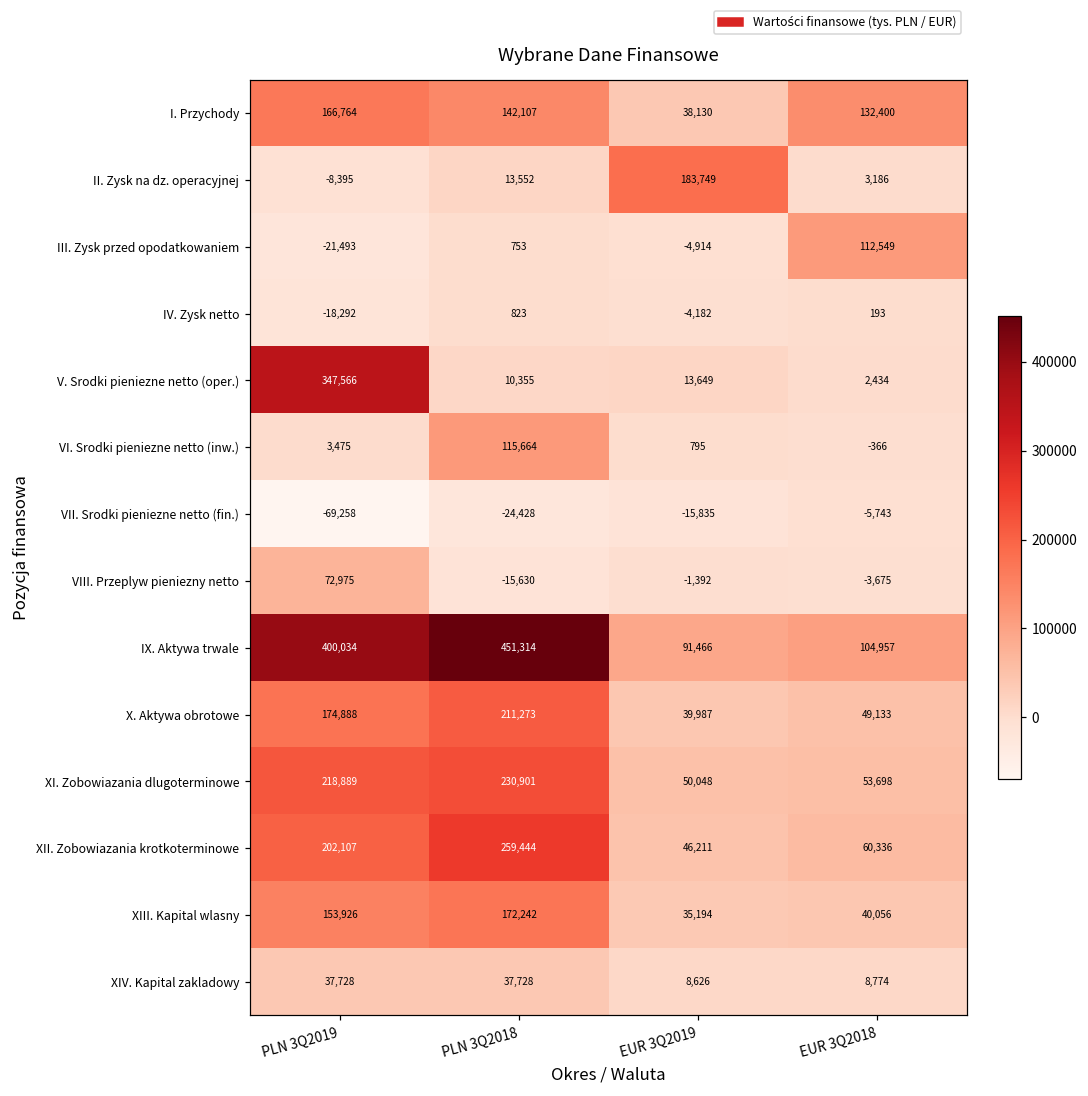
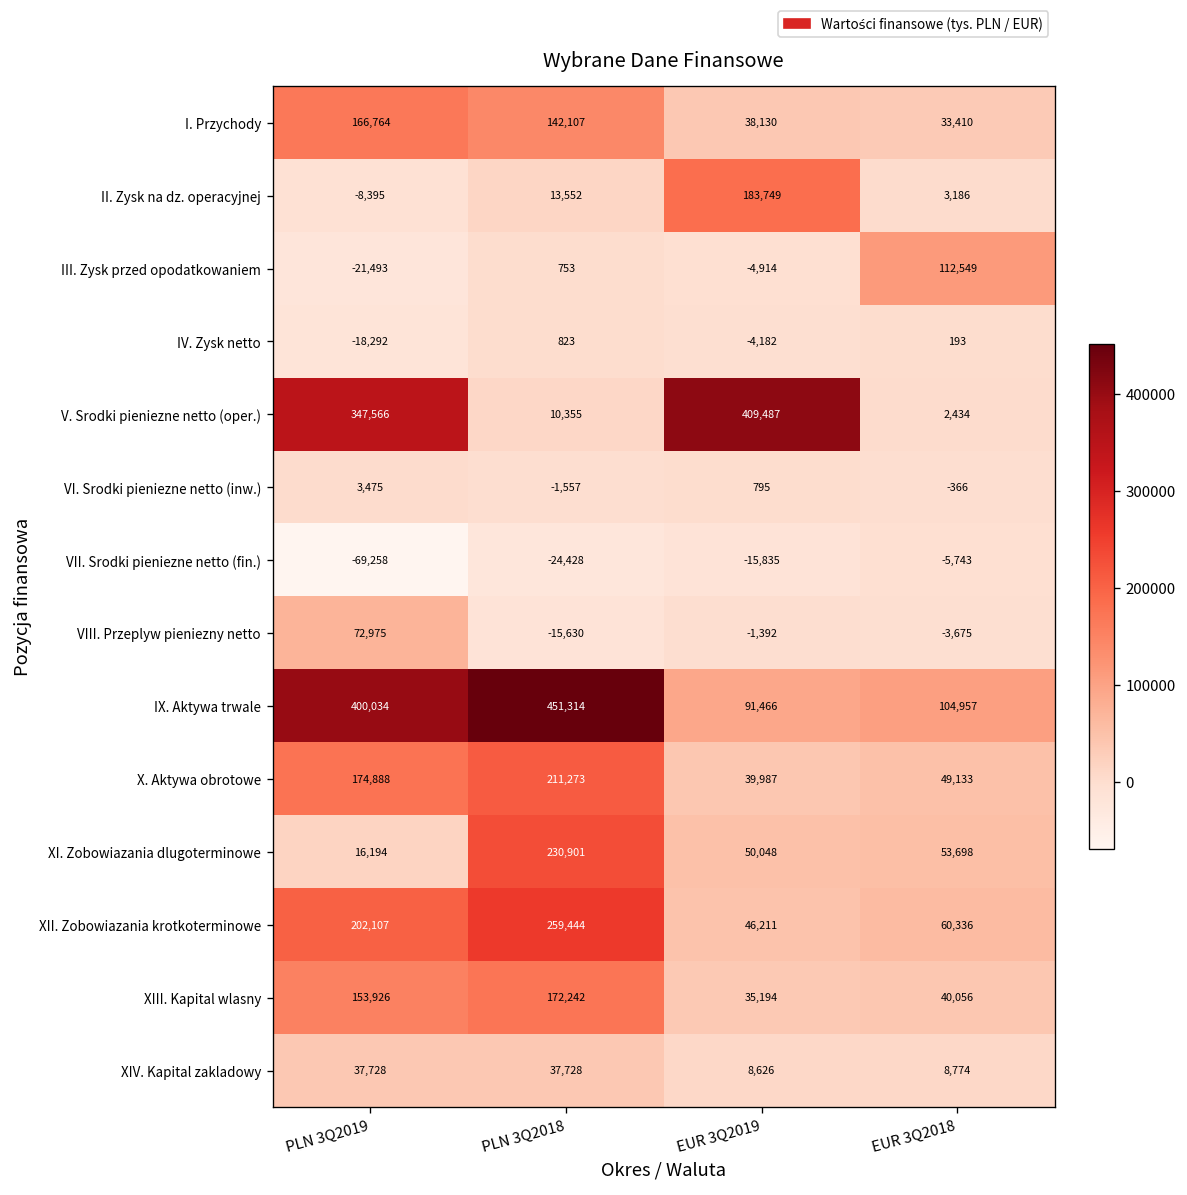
  {
    "I. Przychody": {
      "PLN 3Q2019": "166,764",
      "PLN 3Q2018": "142,107",
      "EUR 3Q2019": "38,130",
-     "EUR 3Q2018": "132,400"
+     "EUR 3Q2018": "33,410"
    },
    "II. Zysk na dz. operacyjnej": {
      "PLN 3Q2019": "-8,395",
      "PLN 3Q2018": "13,552",
      "EUR 3Q2019": "183,749",
      "EUR 3Q2018": "3,186"
    },
    "III. Zysk przed opodatkowaniem": {
      "PLN 3Q2019": "-21,493",
      "PLN 3Q2018": "753",
      "EUR 3Q2019": "-4,914",
      "EUR 3Q2018": "112,549"
    },
    "IV. Zysk netto": {
      "PLN 3Q2019": "-18,292",
      "PLN 3Q2018": "823",
      "EUR 3Q2019": "-4,182",
      "EUR 3Q2018": "193"
    },
    "V. Srodki pieniezne netto (oper.)": {
      "PLN 3Q2019": "347,566",
      "PLN 3Q2018": "10,355",
-     "EUR 3Q2019": "13,649",
+     "EUR 3Q2019": "409,487",
      "EUR 3Q2018": "2,434"
    },
    "VI. Srodki pieniezne netto (inw.)": {
      "PLN 3Q2019": "3,475",
-     "PLN 3Q2018": "115,664",
+     "PLN 3Q2018": "-1,557",
      "EUR 3Q2019": "795",
      "EUR 3Q2018": "-366"
    },
    "VII. Srodki pieniezne netto (fin.)": {
      "PLN 3Q2019": "-69,258",
      "PLN 3Q2018": "-24,428",
      "EUR 3Q2019": "-15,835",
      "EUR 3Q2018": "-5,743"
    },
    "VIII. Przeplyw pieniezny netto": {
      "PLN 3Q2019": "72,975",
      "PLN 3Q2018": "-15,630",
      "EUR 3Q2019": "-1,392",
      "EUR 3Q2018": "-3,675"
    },
    "IX. Aktywa trwale": {
      "PLN 3Q2019": "400,034",
      "PLN 3Q2018": "451,314",
      "EUR 3Q2019": "91,466",
      "EUR 3Q2018": "104,957"
    },
    "X. Aktywa obrotowe": {
      "PLN 3Q2019": "174,888",
      "PLN 3Q2018": "211,273",
      "EUR 3Q2019": "39,987",
      "EUR 3Q2018": "49,133"
    },
    "XI. Zobowiazania dlugoterminowe": {
-     "PLN 3Q2019": "218,889",
+     "PLN 3Q2019": "16,194",
      "PLN 3Q2018": "230,901",
      "EUR 3Q2019": "50,048",
      "EUR 3Q2018": "53,698"
    },
    "XII. Zobowiazania krotkoterminowe": {
      "PLN 3Q2019": "202,107",
      "PLN 3Q2018": "259,444",
      "EUR 3Q2019": "46,211",
      "EUR 3Q2018": "60,336"
    },
    "XIII. Kapital wlasny": {
      "PLN 3Q2019": "153,926",
      "PLN 3Q2018": "172,242",
      "EUR 3Q2019": "35,194",
      "EUR 3Q2018": "40,056"
    },
    "XIV. Kapital zakladowy": {
      "PLN 3Q2019": "37,728",
      "PLN 3Q2018": "37,728",
      "EUR 3Q2019": "8,626",
      "EUR 3Q2018": "8,774"
    }
  }
